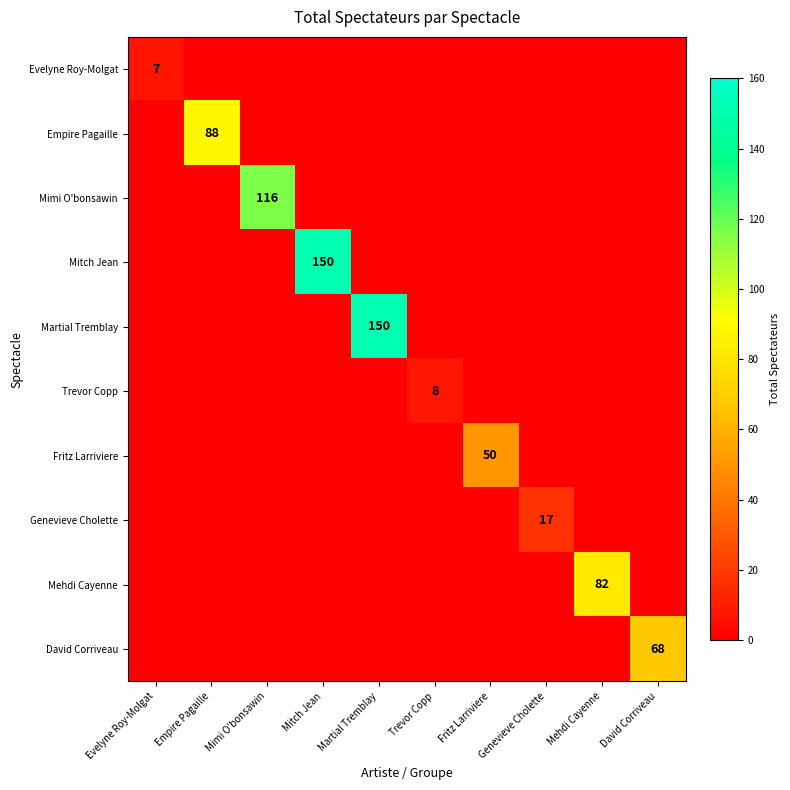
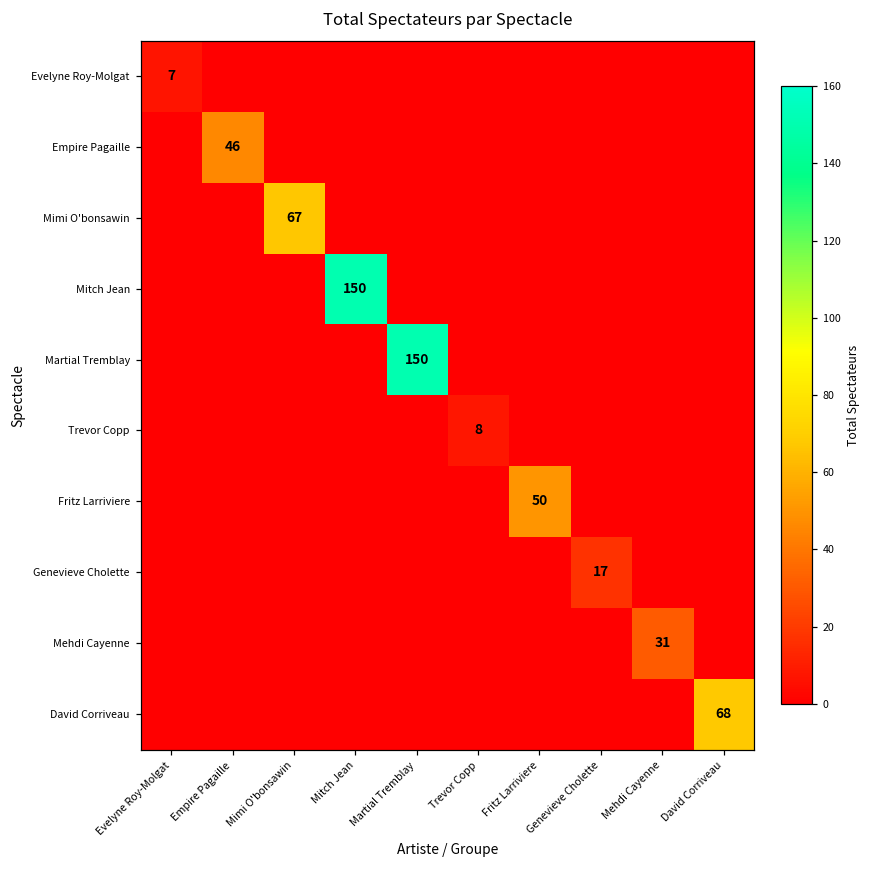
  {
    "Evelyne Roy-Molgat": {
      "Evelyne Roy-Molgat": 7
    },
    "Empire Pagaille": {
-     "Empire Pagaille": 88
+     "Empire Pagaille": 46
    },
    "Mimi O'bonsawin": {
-     "Mimi O'bonsawin": 116
+     "Mimi O'bonsawin": 67
    },
    "Mitch Jean": {
      "Mitch Jean": 150
    },
    "Martial Tremblay": {
      "Martial Tremblay": 150
    },
    "Trevor Copp": {
      "Trevor Copp": 8
    },
    "Fritz Larriviere": {
      "Fritz Larriviere": 50
    },
    "Genevieve Cholette": {
      "Genevieve Cholette": 17
    },
    "Mehdi Cayenne": {
-     "Mehdi Cayenne": 82
+     "Mehdi Cayenne": 31
    },
    "David Corriveau": {
      "David Corriveau": 68
    }
  }
